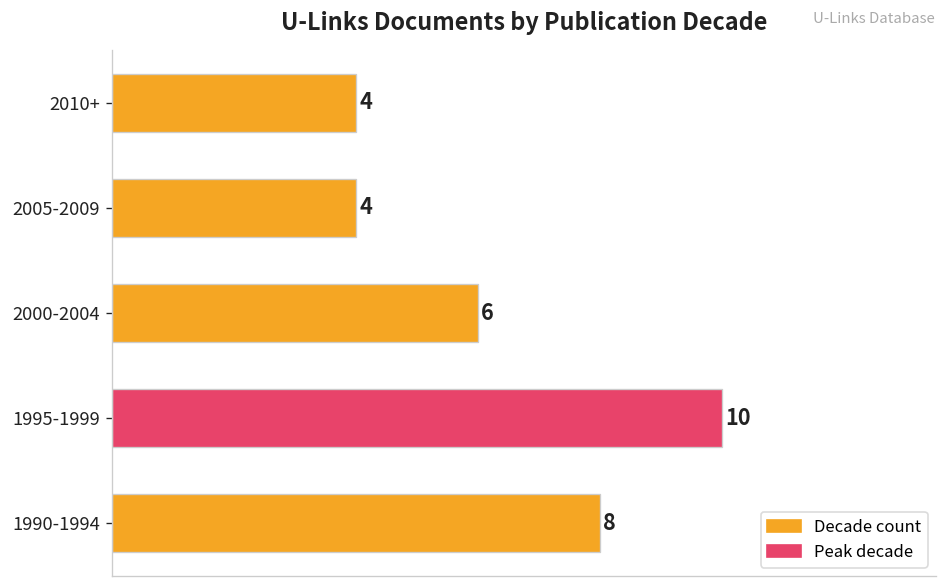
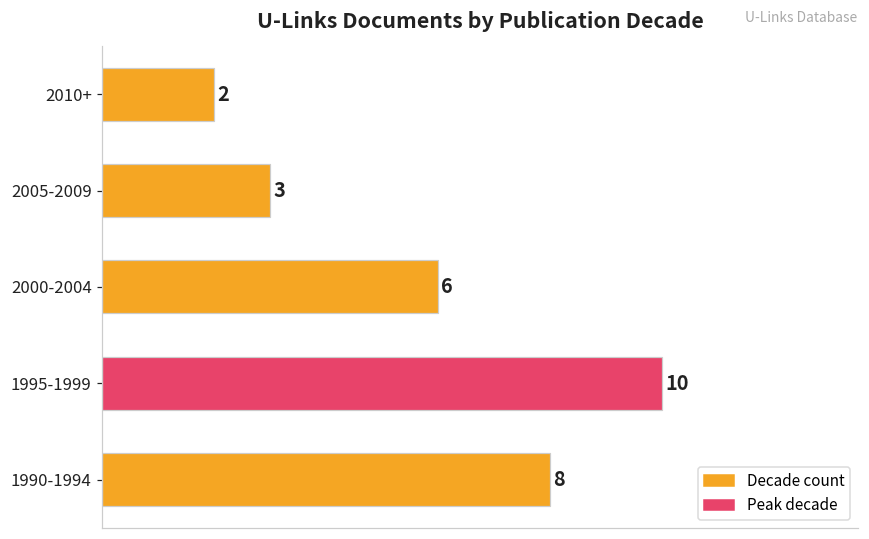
  {
-   "2010+": 4,
-   "2005-2009": 4,
+   "2010+": 2,
+   "2005-2009": 3,
    "2000-2004": 6,
    "1995-1999": 10,
    "1990-1994": 8
  }
